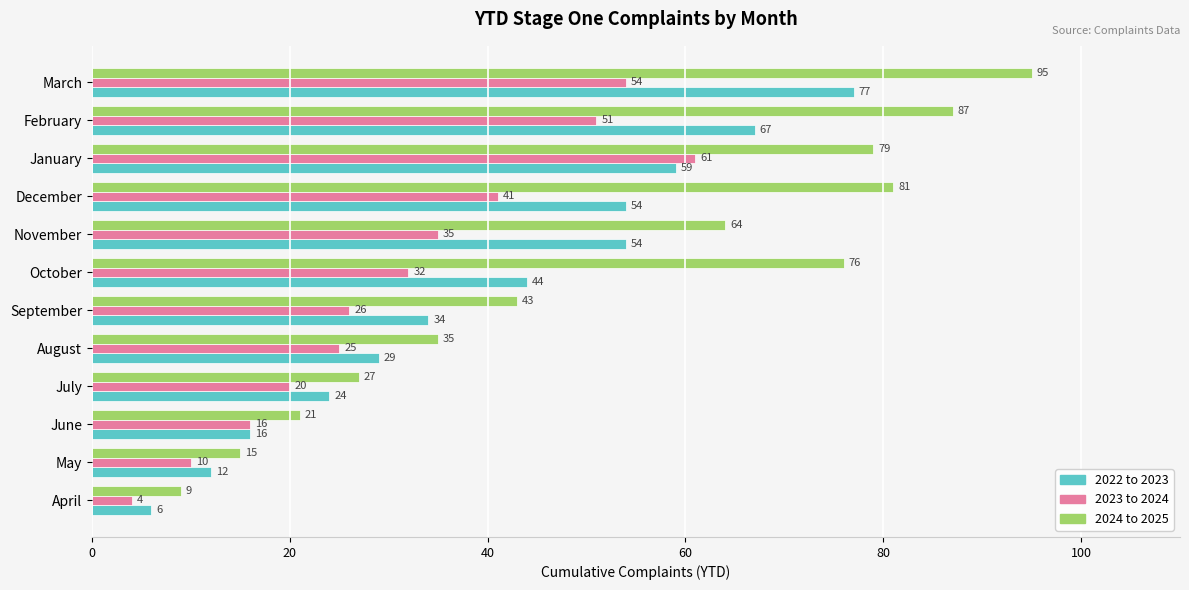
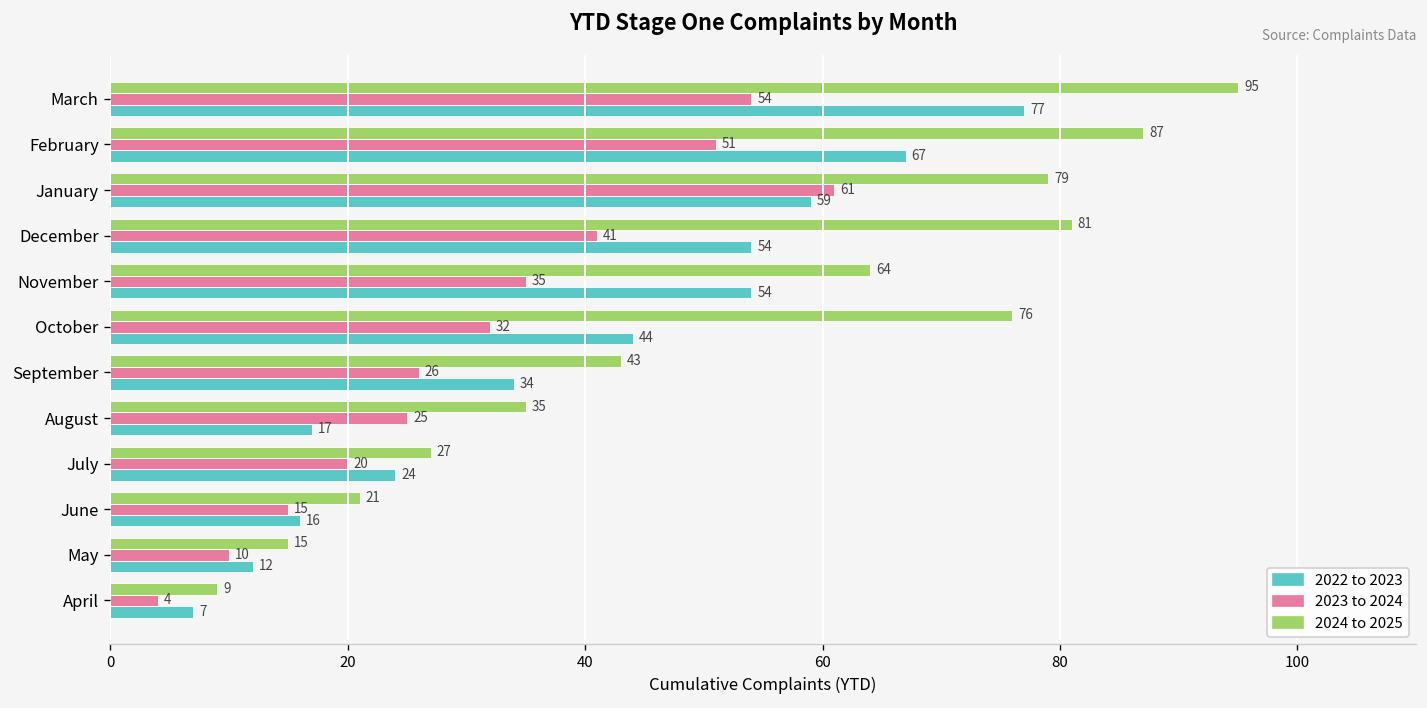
  {
    "2022 to 2023": {
      "March": 77,
      "February": 67,
      "January": 59,
      "December": 54,
      "November": 54,
      "October": 44,
      "September": 34,
-     "August": 29,
+     "August": 17,
      "July": 24,
      "June": 16,
      "May": 12,
-     "April": 6
+     "April": 7
    },
    "2023 to 2024": {
      "March": 54,
      "February": 51,
      "January": 61,
      "December": 41,
      "November": 35,
      "October": 32,
      "September": 26,
      "August": 25,
      "July": 20,
-     "June": 16,
+     "June": 15,
      "May": 10,
      "April": 4
    },
    "2024 to 2025": {
      "March": 95,
      "February": 87,
      "January": 79,
      "December": 81,
      "November": 64,
      "October": 76,
      "September": 43,
      "August": 35,
      "July": 27,
      "June": 21,
      "May": 15,
      "April": 9
    }
  }
